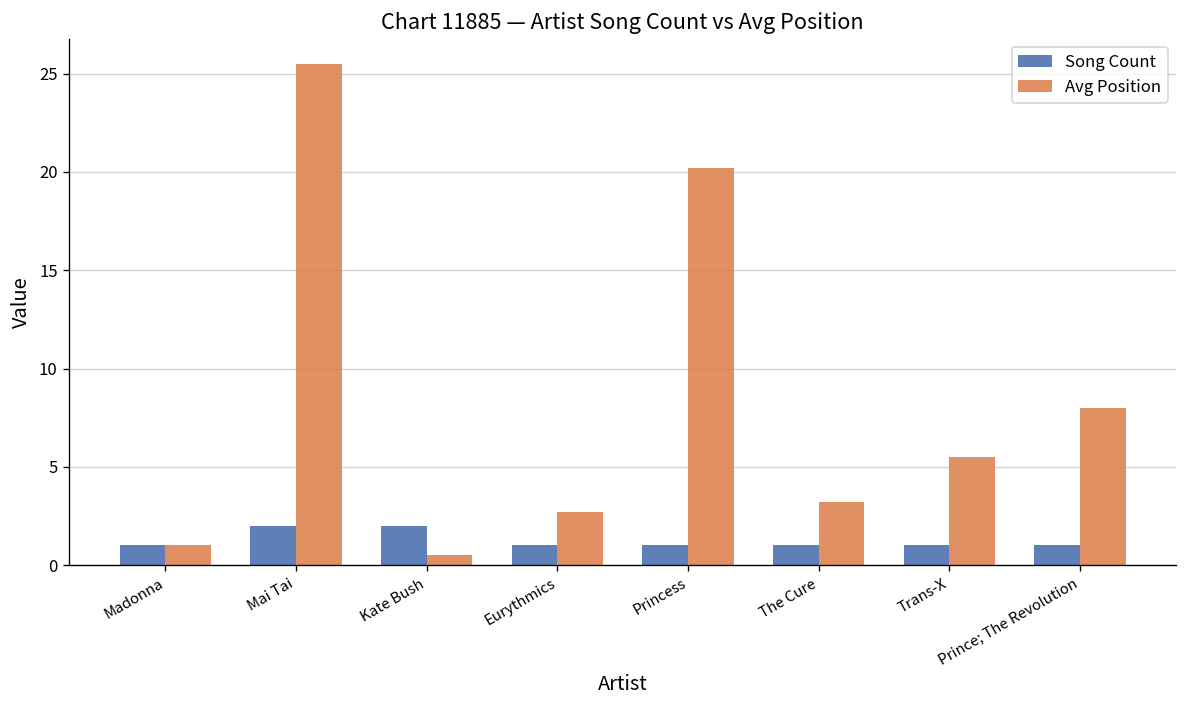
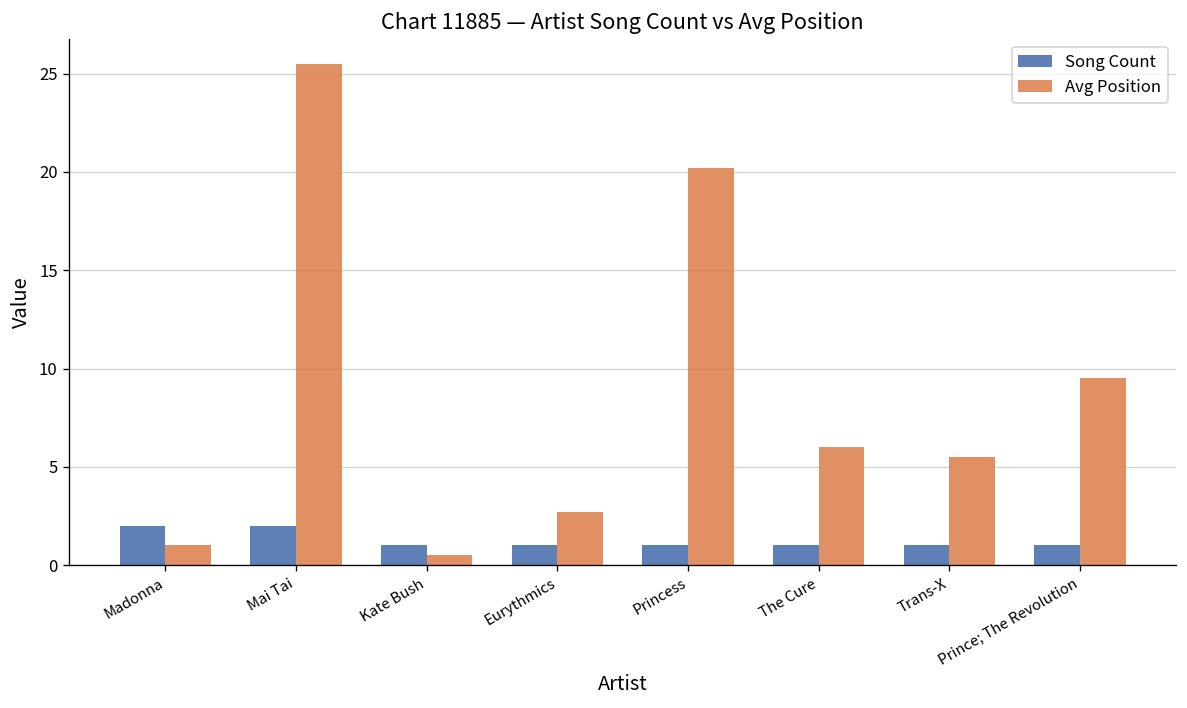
  {
    "Song Count": {
-     "Madonna": 1,
+     "Madonna": 2,
      "Mai Tai": 2,
-     "Kate Bush": 2,
+     "Kate Bush": 1,
      "Eurythmics": 1,
      "Princess": 1,
      "The Cure": 1,
      "Trans-X": 1,
      "Prince; The Revolution": 1
    },
    "Avg Position": {
      "Madonna": 1.0,
      "Mai Tai": 25.5,
      "Kate Bush": 0.5,
      "Eurythmics": 2.7,
      "Princess": 20.2,
-     "The Cure": 3.2,
+     "The Cure": 6.0,
      "Trans-X": 5.5,
-     "Prince; The Revolution": 8.0
+     "Prince; The Revolution": 9.5
    }
  }
